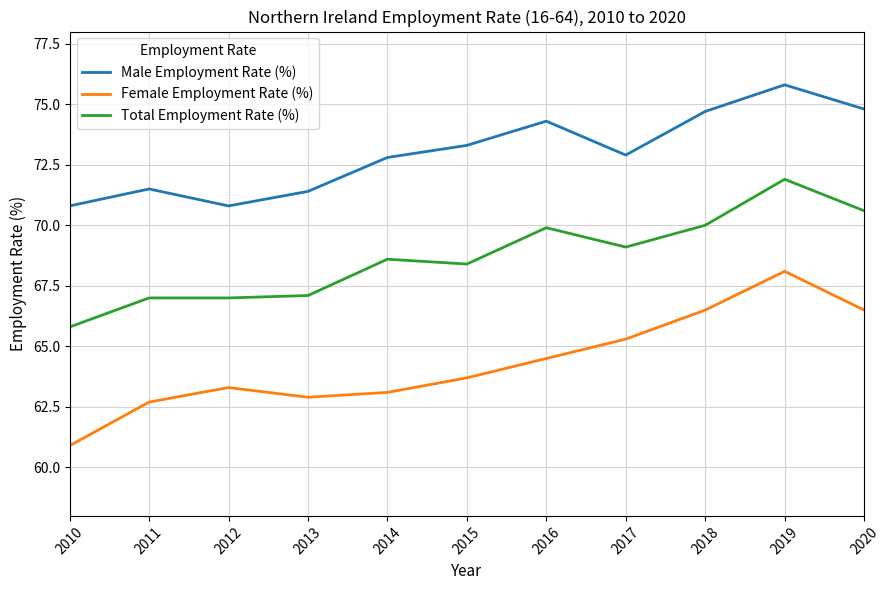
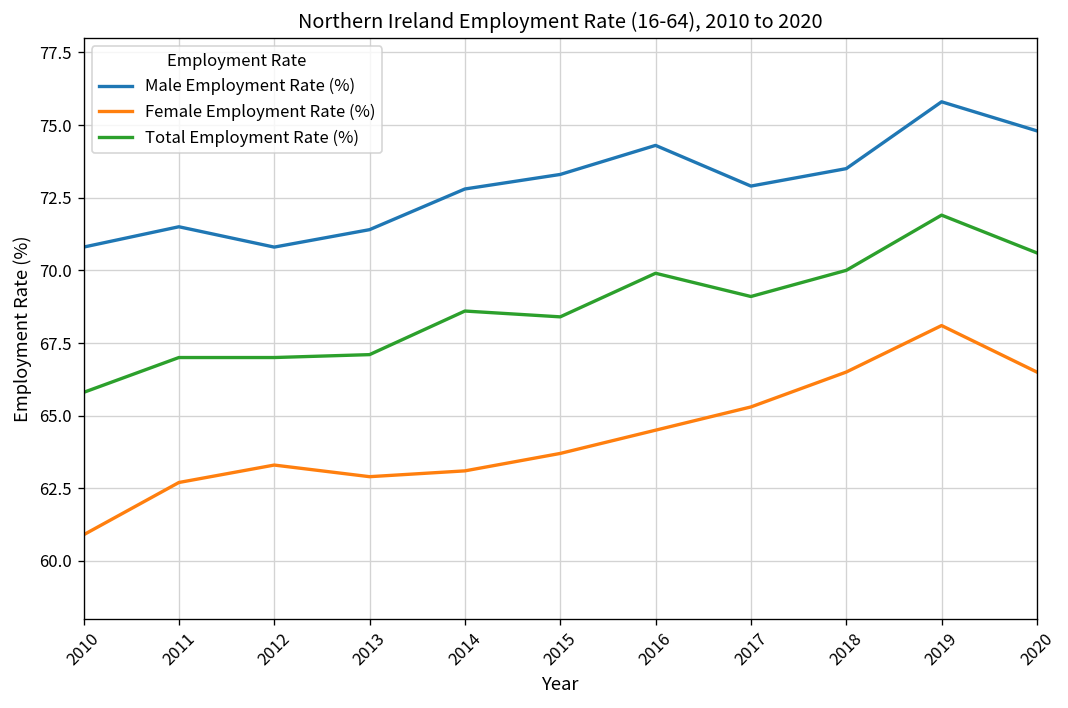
  {
    "Male Employment Rate (%)": {
      "2010": 70.8,
      "2011": 71.5,
      "2012": 70.8,
      "2013": 71.4,
      "2014": 72.8,
      "2015": 73.3,
      "2016": 74.3,
      "2017": 72.9,
-     "2018": 74.7,
+     "2018": 73.5,
      "2019": 75.8,
      "2020": 74.8
    },
    "Female Employment Rate (%)": {
      "2010": 60.9,
      "2011": 62.7,
      "2012": 63.3,
      "2013": 62.9,
      "2014": 63.1,
      "2015": 63.7,
      "2016": 64.5,
      "2017": 65.3,
      "2018": 66.5,
      "2019": 68.1,
      "2020": 66.5
    },
    "Total Employment Rate (%)": {
      "2010": 65.8,
      "2011": 67.0,
      "2012": 67.0,
      "2013": 67.1,
      "2014": 68.6,
      "2015": 68.4,
      "2016": 69.9,
      "2017": 69.1,
      "2018": 70.0,
      "2019": 71.9,
      "2020": 70.6
    }
  }
